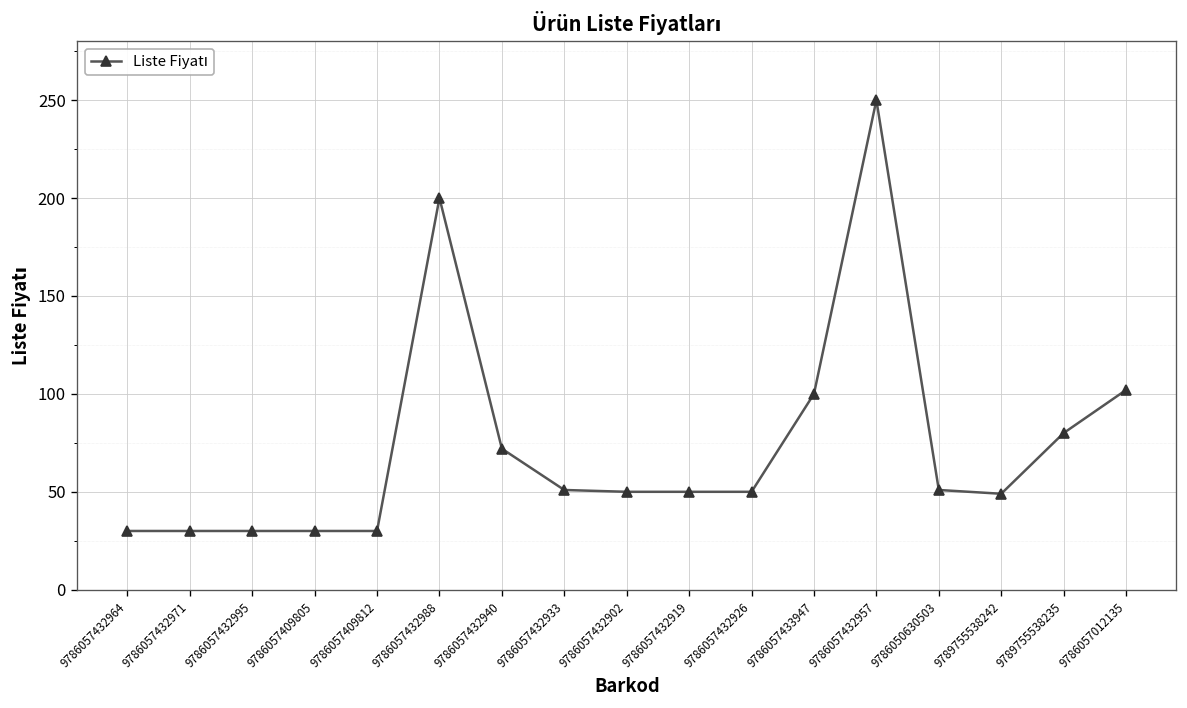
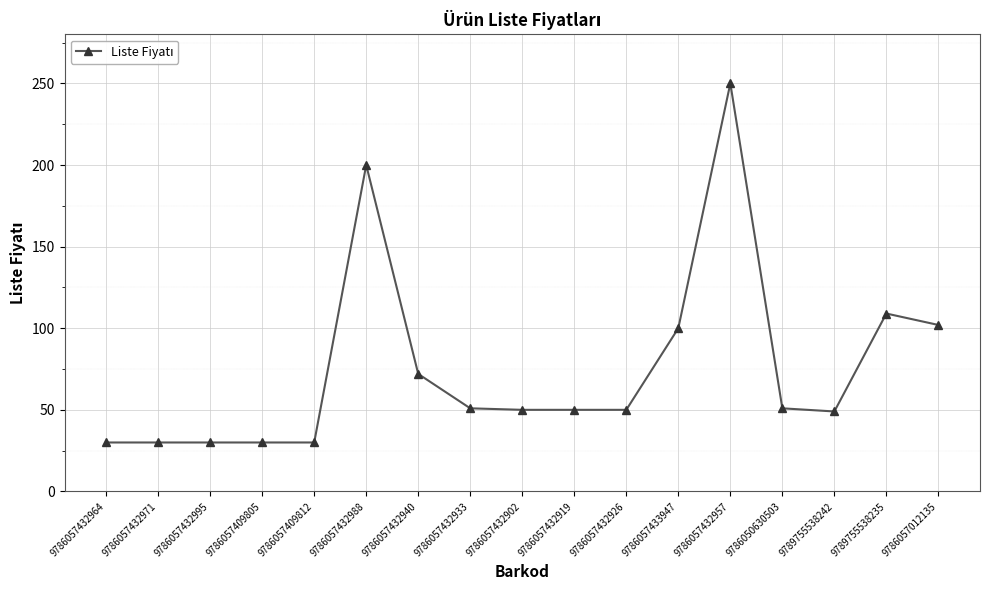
  {
    "9786057432964": 30,
    "9786057432971": 30,
    "9786057432995": 30,
    "9786057409805": 30,
    "9786057409812": 30,
    "9786057432988": 200,
    "9786057432940": 72,
    "9786057432933": 51,
    "9786057432902": 50,
    "9786057432919": 50,
    "9786057432926": 50,
    "9786057433947": 100,
    "9786057432957": 250,
    "9786050630503": 51,
    "9789755538242": 49,
-   "9789755538235": 80,
+   "9789755538235": 109,
    "9786057012135": 102
  }
